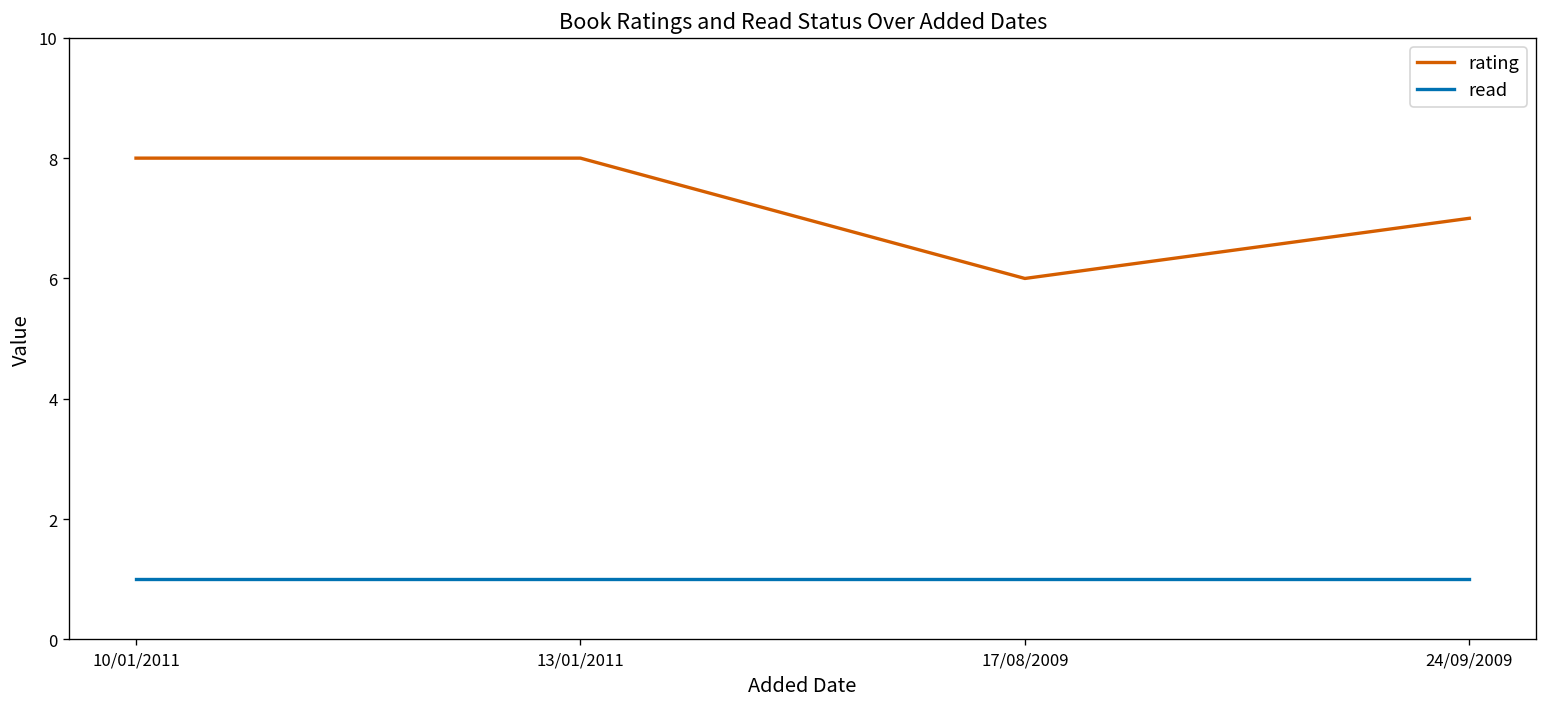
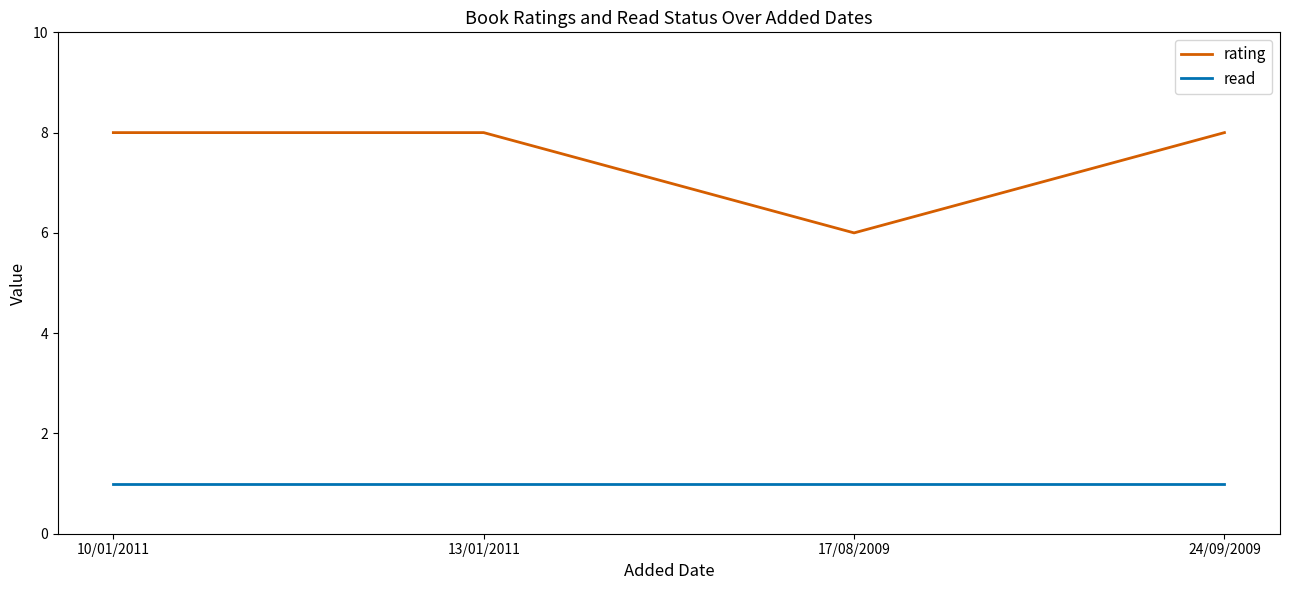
  {
    "rating": {
      "10/01/2011": 8,
      "13/01/2011": 8,
      "17/08/2009": 6,
-     "24/09/2009": 7
+     "24/09/2009": 8
    },
    "read": {
      "10/01/2011": 1,
      "13/01/2011": 1,
      "17/08/2009": 1,
      "24/09/2009": 1
    }
  }
